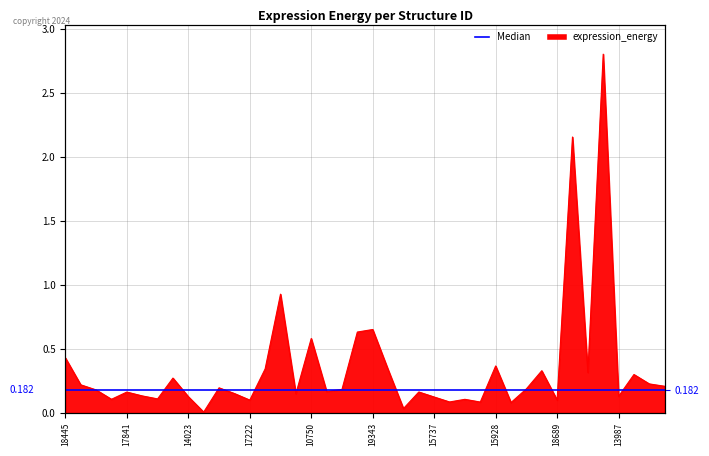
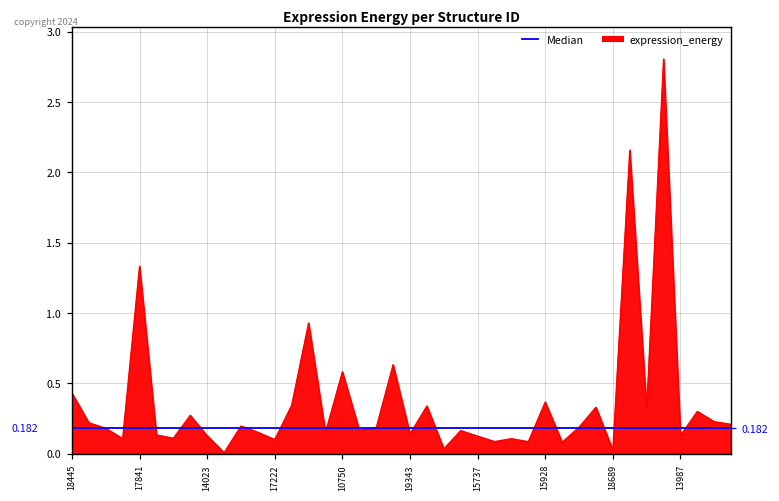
  {
    "18445": 0.43,
-   "17841": 0.16,
+   "17841": 1.33,
    "14023": 0.13,
    "17222": 0.10,
    "10750": 0.58,
-   "19343": 0.65,
+   "19343": 0.14,
    "15737": 0.12,
    "15928": 0.37,
-   "18689": 0.10,
+   "18689": 0.02,
    "13987": 0.13
  }
